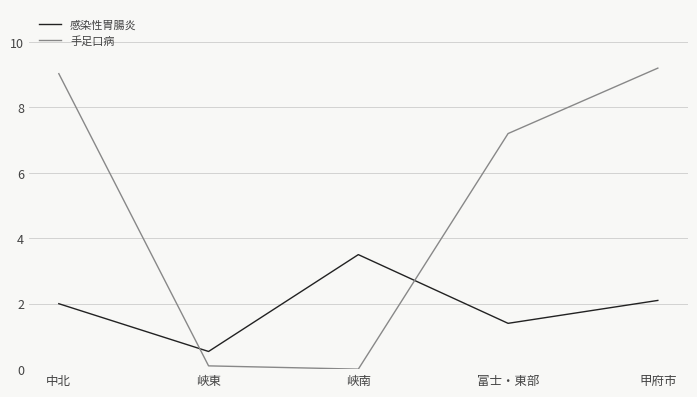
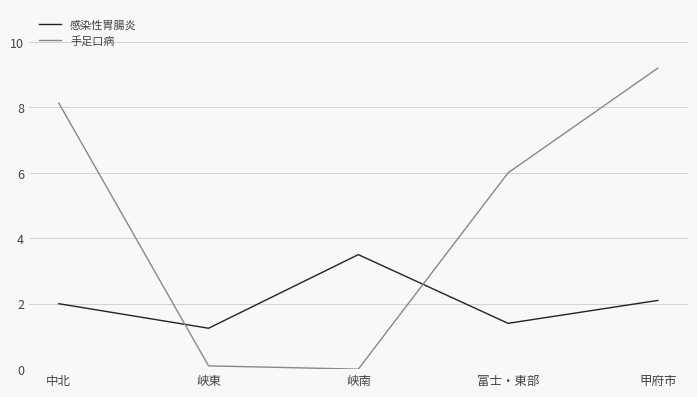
  {
    "感染性胃腸炎": {
      "中北": 2.0,
-     "峡東": 0.5,
+     "峡東": 1.3,
      "峡南": 3.5,
      "富士・東部": 1.4,
      "甲府市": 2.1
    },
    "手足口病": {
-     "中北": 9.0,
+     "中北": 8.1,
      "峡東": 0.1,
      "峡南": 0.0,
-     "富士・東部": 7.2,
+     "富士・東部": 6.0,
      "甲府市": 9.2
    }
  }
